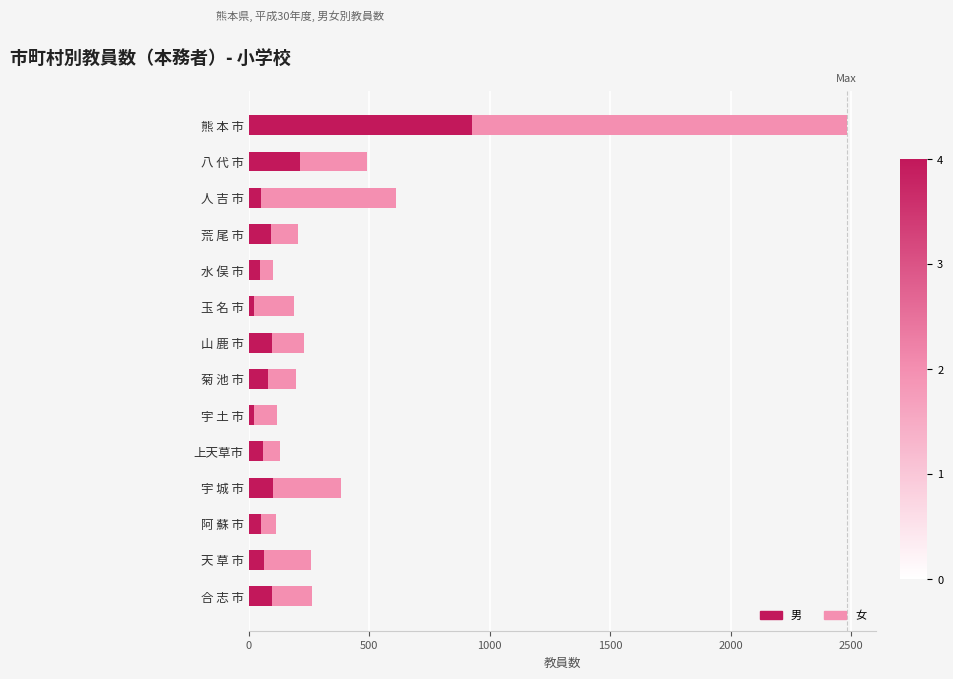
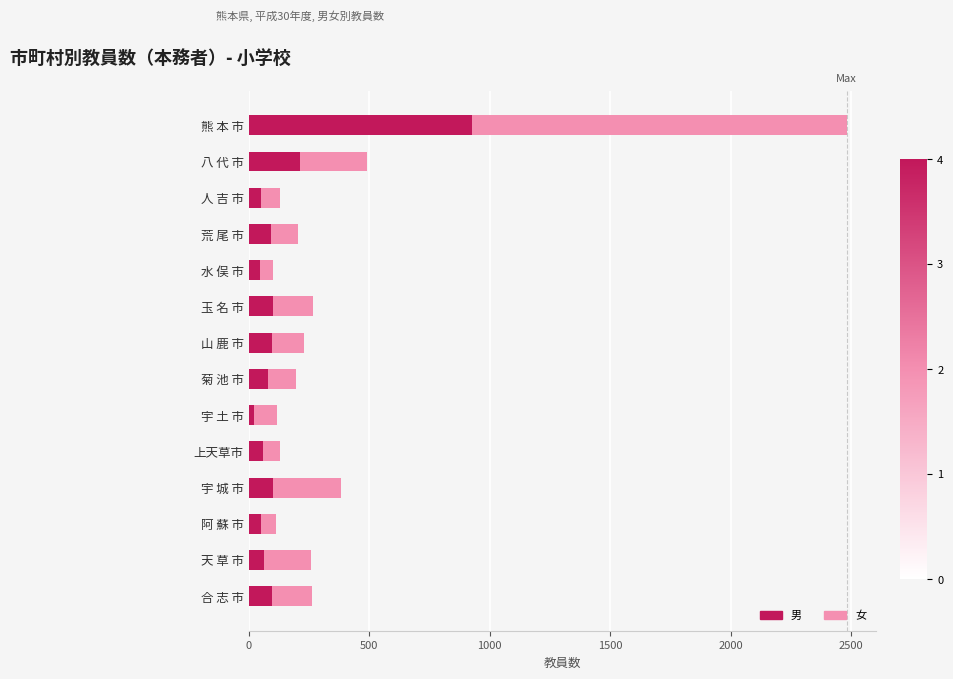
  {
    "男": {
      "熊 本 市": 930,
      "八 代 市": 210,
      "人 吉 市": 50,
      "荒 尾 市": 90,
      "水 俣 市": 50,
-     "玉 名 市": 20,
+     "玉 名 市": 100,
      "山 鹿 市": 100,
      "菊 池 市": 80,
      "宇 土 市": 20,
      "上天草市": 60,
      "宇 城 市": 100,
      "阿 蘇 市": 50,
      "天 草 市": 60,
      "合 志 市": 100
    },
    "女": {
      "熊 本 市": 1550,
      "八 代 市": 280,
-     "人 吉 市": 560,
+     "人 吉 市": 80,
      "荒 尾 市": 120,
      "水 俣 市": 50,
      "玉 名 市": 170,
      "山 鹿 市": 130,
      "菊 池 市": 120,
      "宇 土 市": 90,
      "上天草市": 70,
      "宇 城 市": 280,
      "阿 蘇 市": 60,
      "天 草 市": 200,
      "合 志 市": 170
    }
  }
